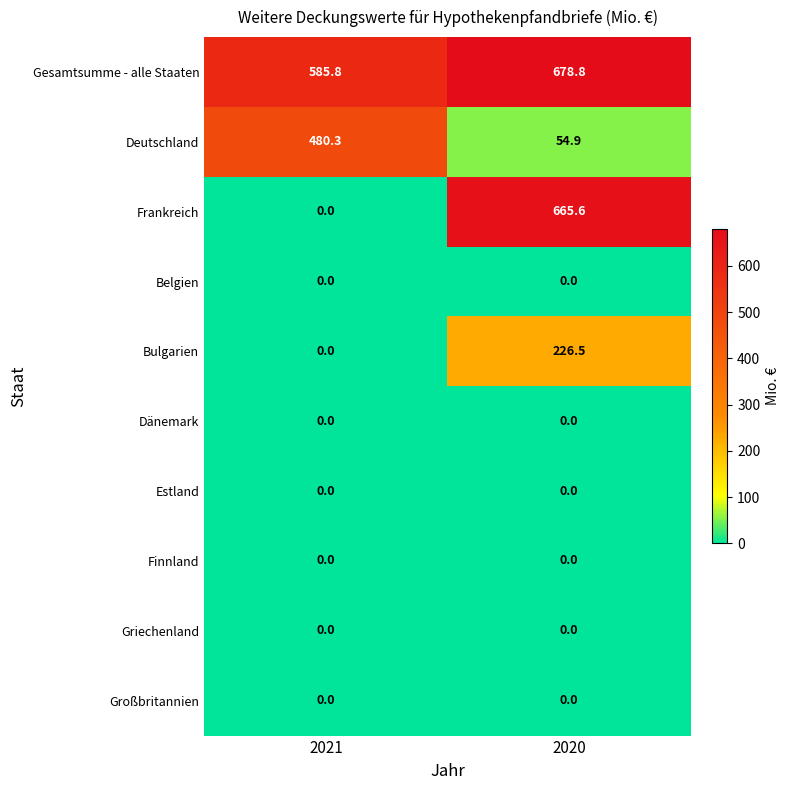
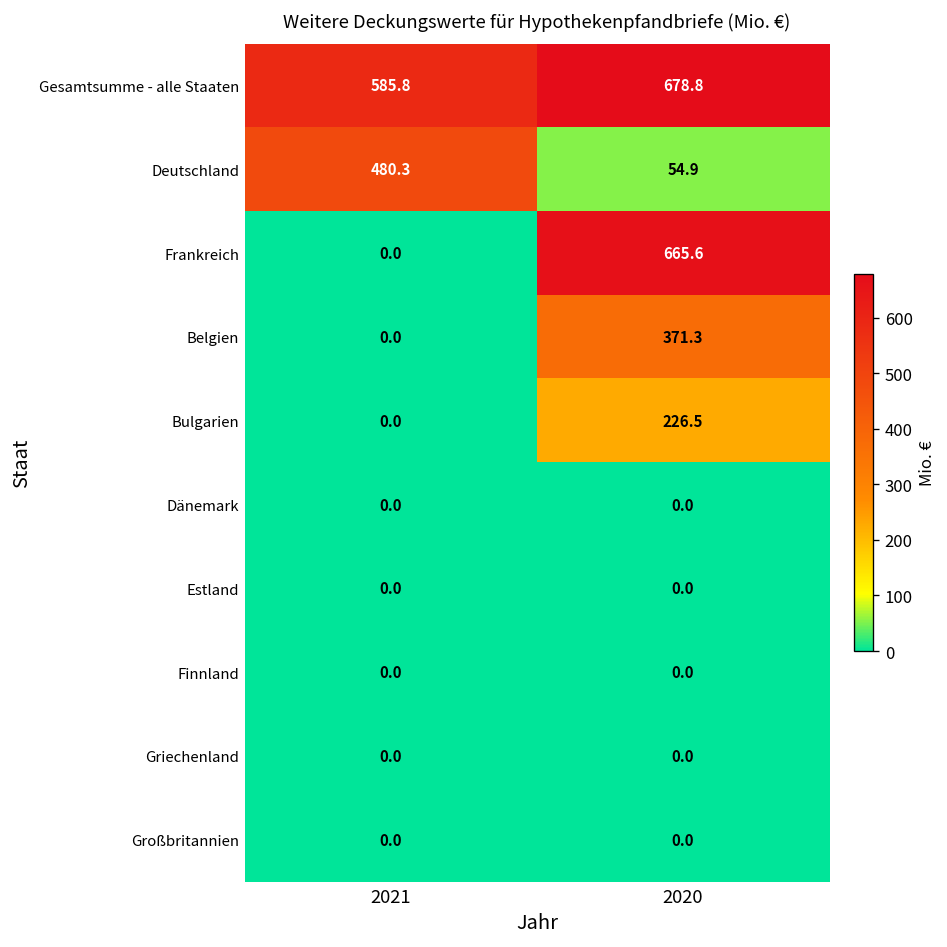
  {
    "Gesamtsumme - alle Staaten": {
      "2021": 585.8,
      "2020": 678.8
    },
    "Deutschland": {
      "2021": 480.3,
      "2020": 54.9
    },
    "Frankreich": {
      "2021": 0.0,
      "2020": 665.6
    },
    "Belgien": {
      "2021": 0.0,
-     "2020": 0.0
+     "2020": 371.3
    },
    "Bulgarien": {
      "2021": 0.0,
      "2020": 226.5
    },
    "Dänemark": {
      "2021": 0.0,
      "2020": 0.0
    },
    "Estland": {
      "2021": 0.0,
      "2020": 0.0
    },
    "Finnland": {
      "2021": 0.0,
      "2020": 0.0
    },
    "Griechenland": {
      "2021": 0.0,
      "2020": 0.0
    },
    "Großbritannien": {
      "2021": 0.0,
      "2020": 0.0
    }
  }
